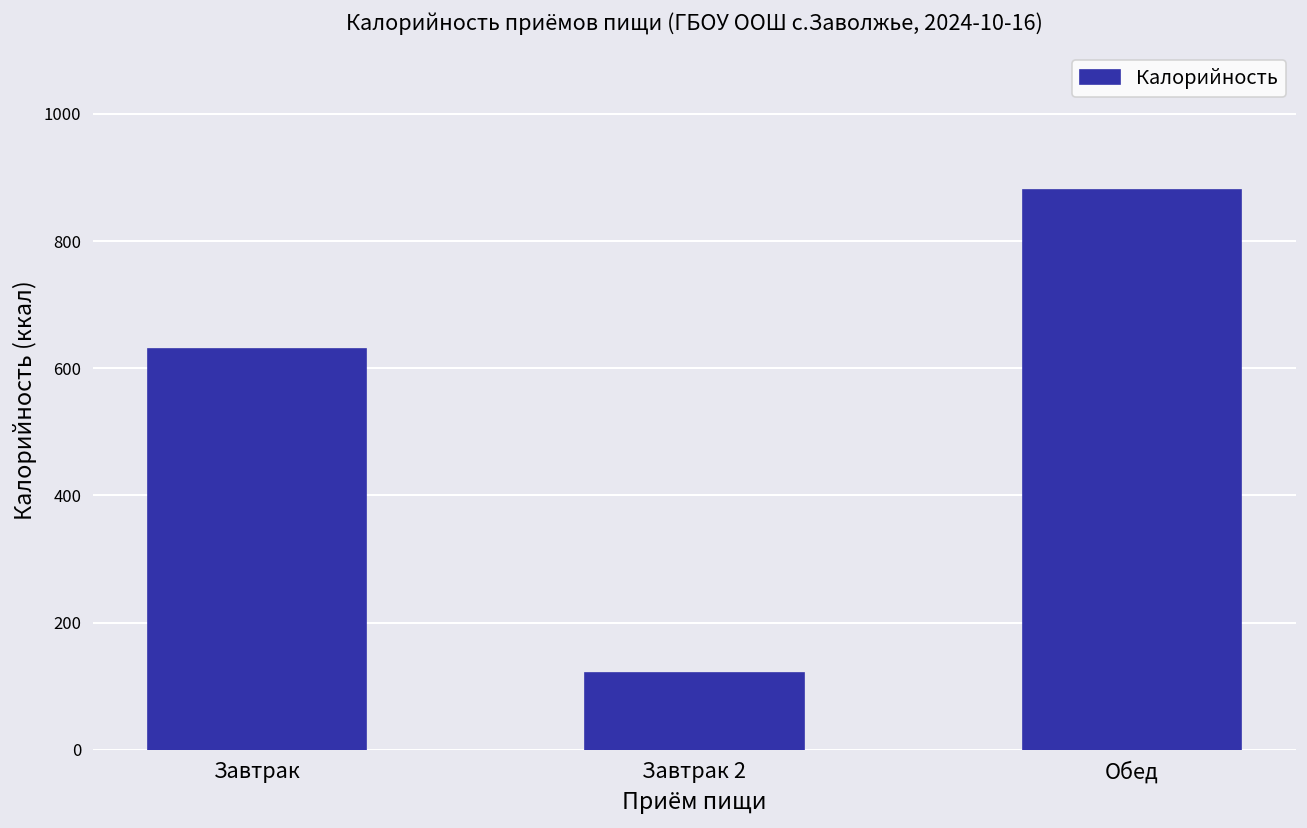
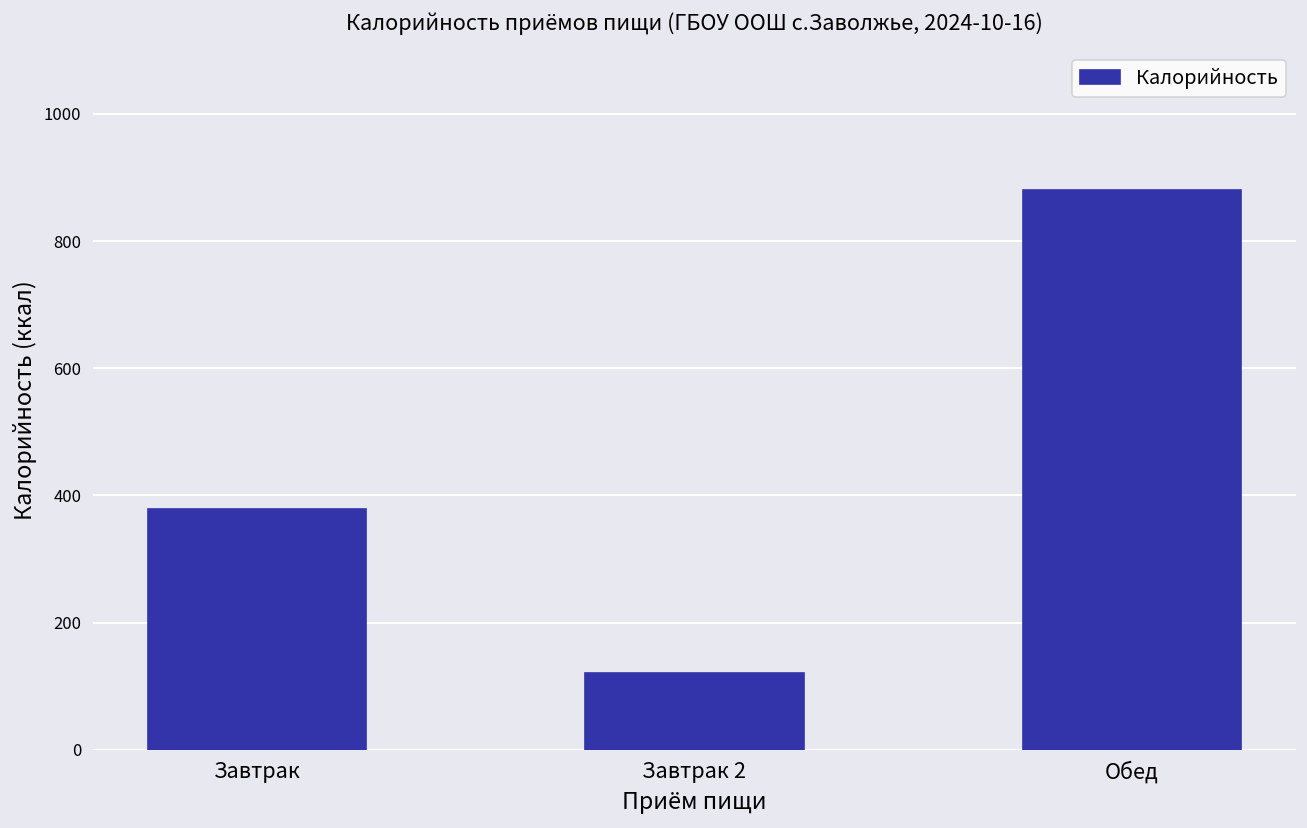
  {
-   "Завтрак": 630,
+   "Завтрак": 380,
    "Завтрак 2": 120,
    "Обед": 880
  }
